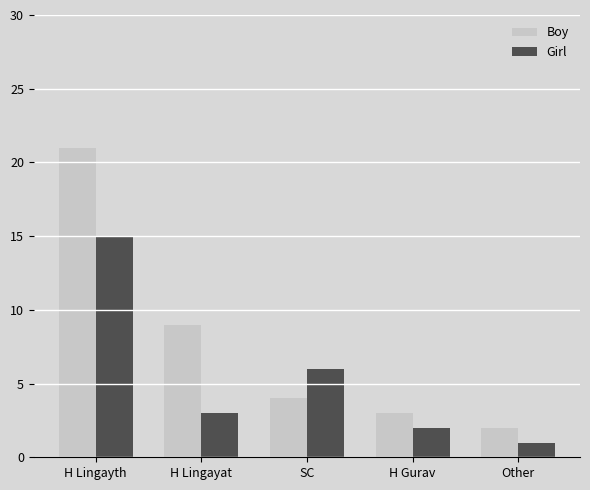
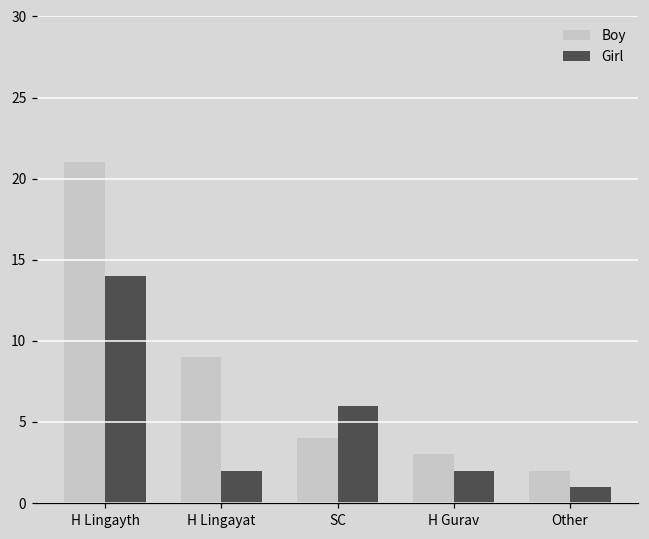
  {
    "Boy": {
      "H Lingayth": 21,
      "H Lingayat": 9,
      "SC": 4,
      "H Gurav": 3,
      "Other": 2
    },
    "Girl": {
-     "H Lingayth": 15,
-     "H Lingayat": 3,
+     "H Lingayth": 14,
+     "H Lingayat": 2,
      "SC": 6,
      "H Gurav": 2,
      "Other": 1
    }
  }
